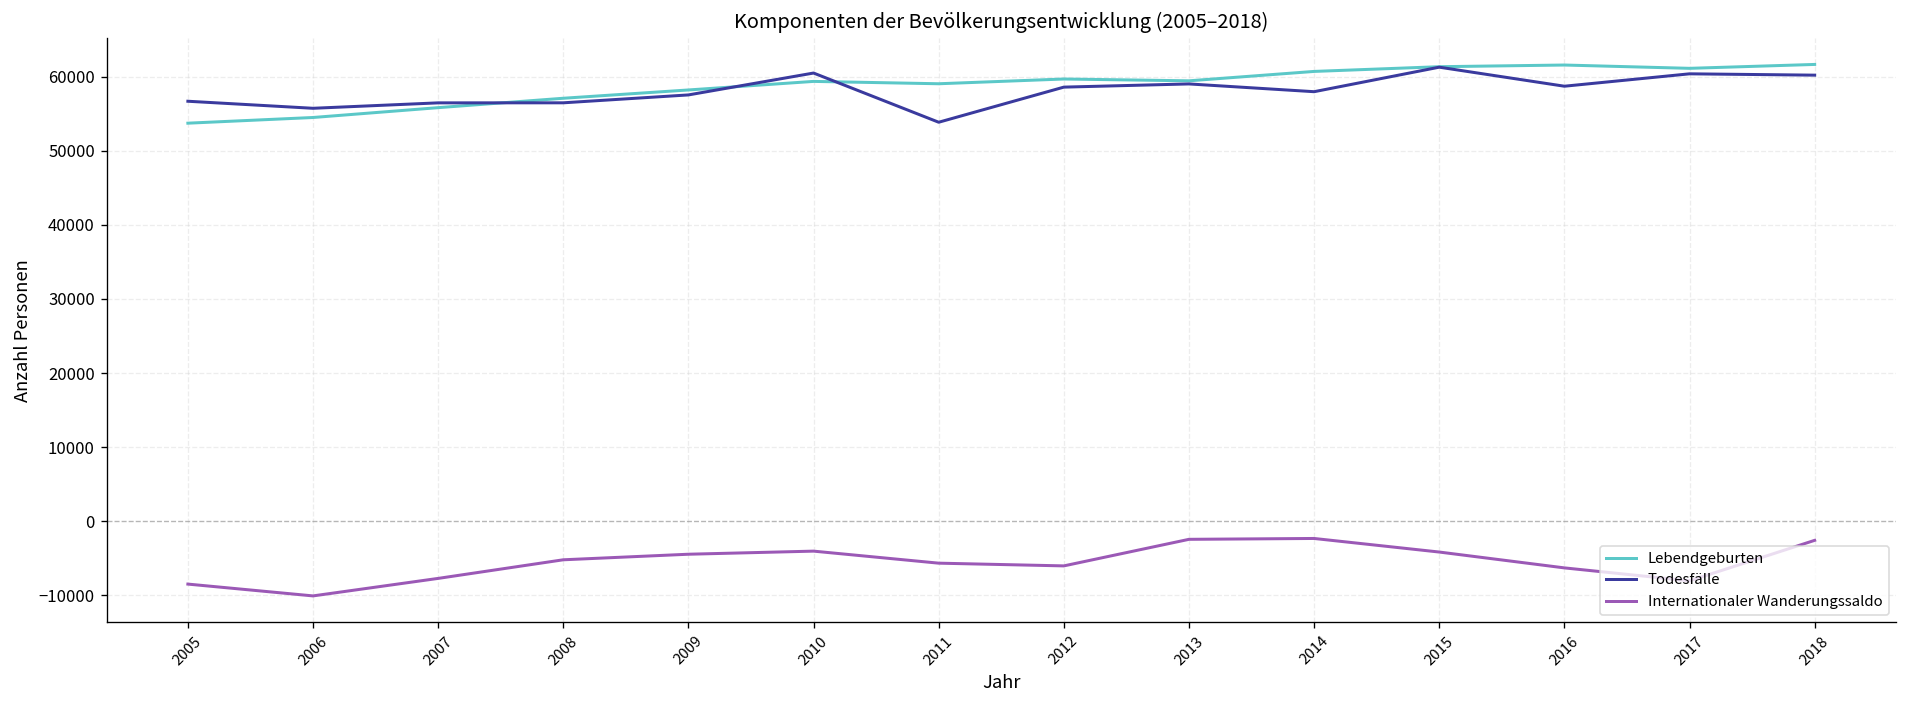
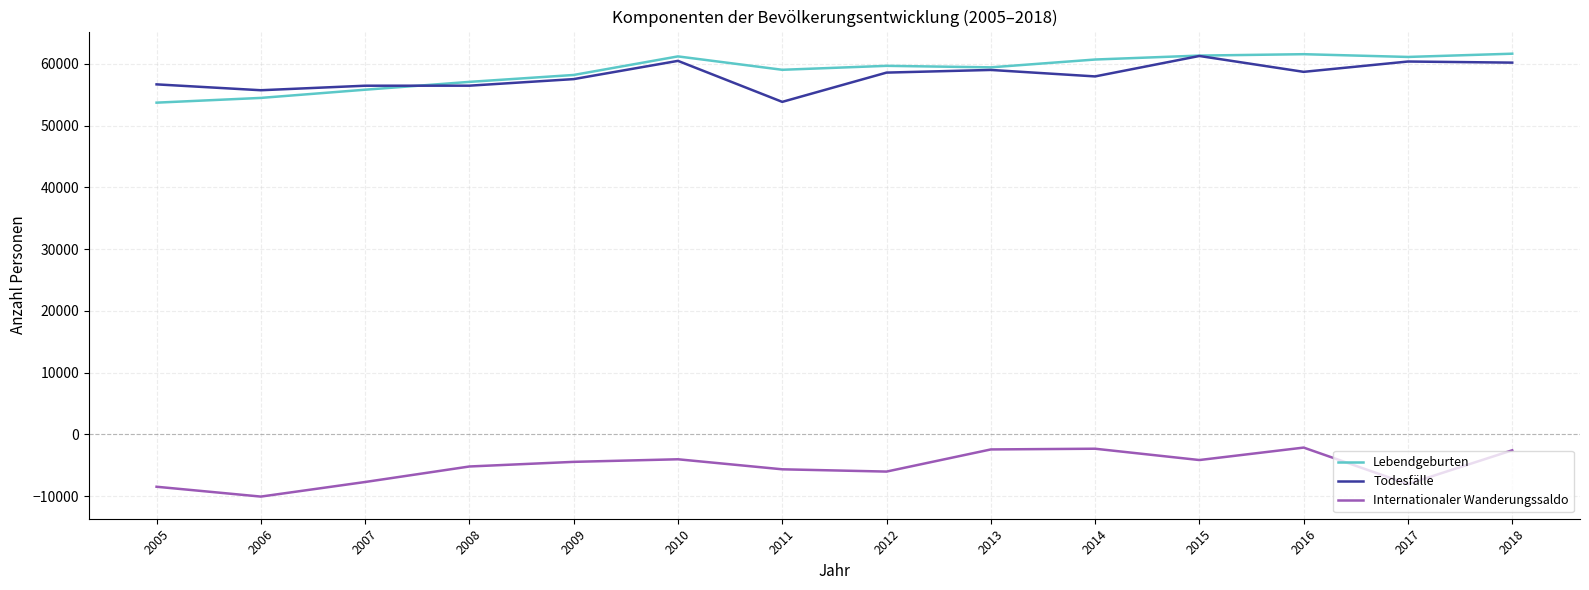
  {
    "Lebendgeburten": {
      "2005": 54000,
      "2006": 54000,
      "2007": 56000,
      "2008": 57000,
      "2009": 58000,
-     "2010": 59000,
+     "2010": 61000,
      "2011": 59000,
      "2012": 60000,
      "2013": 59000,
      "2014": 61000,
      "2016": 62000,
      "2017": 61000,
      "2018": 62000
    },
    "Todesfälle": {
      "2005": 57000,
      "2006": 56000,
      "2007": 56000,
      "2008": 56000,
      "2009": 58000,
      "2010": 60000,
      "2011": 54000,
      "2012": 59000,
      "2013": 59000,
      "2014": 58000,
      "2016": 59000,
      "2017": 60000,
      "2018": 60000
    },
    "Internationaler Wanderungssaldo": {
      "2005": -8000,
      "2006": -10000,
      "2007": -8000,
      "2008": -5000,
      "2009": -4000,
      "2010": -4000,
      "2011": -6000,
      "2012": -6000,
      "2013": -2000,
      "2014": -2000,
      "2015": -4000,
-     "2016": -6000,
+     "2016": -2000,
      "2018": -3000
    }
  }
